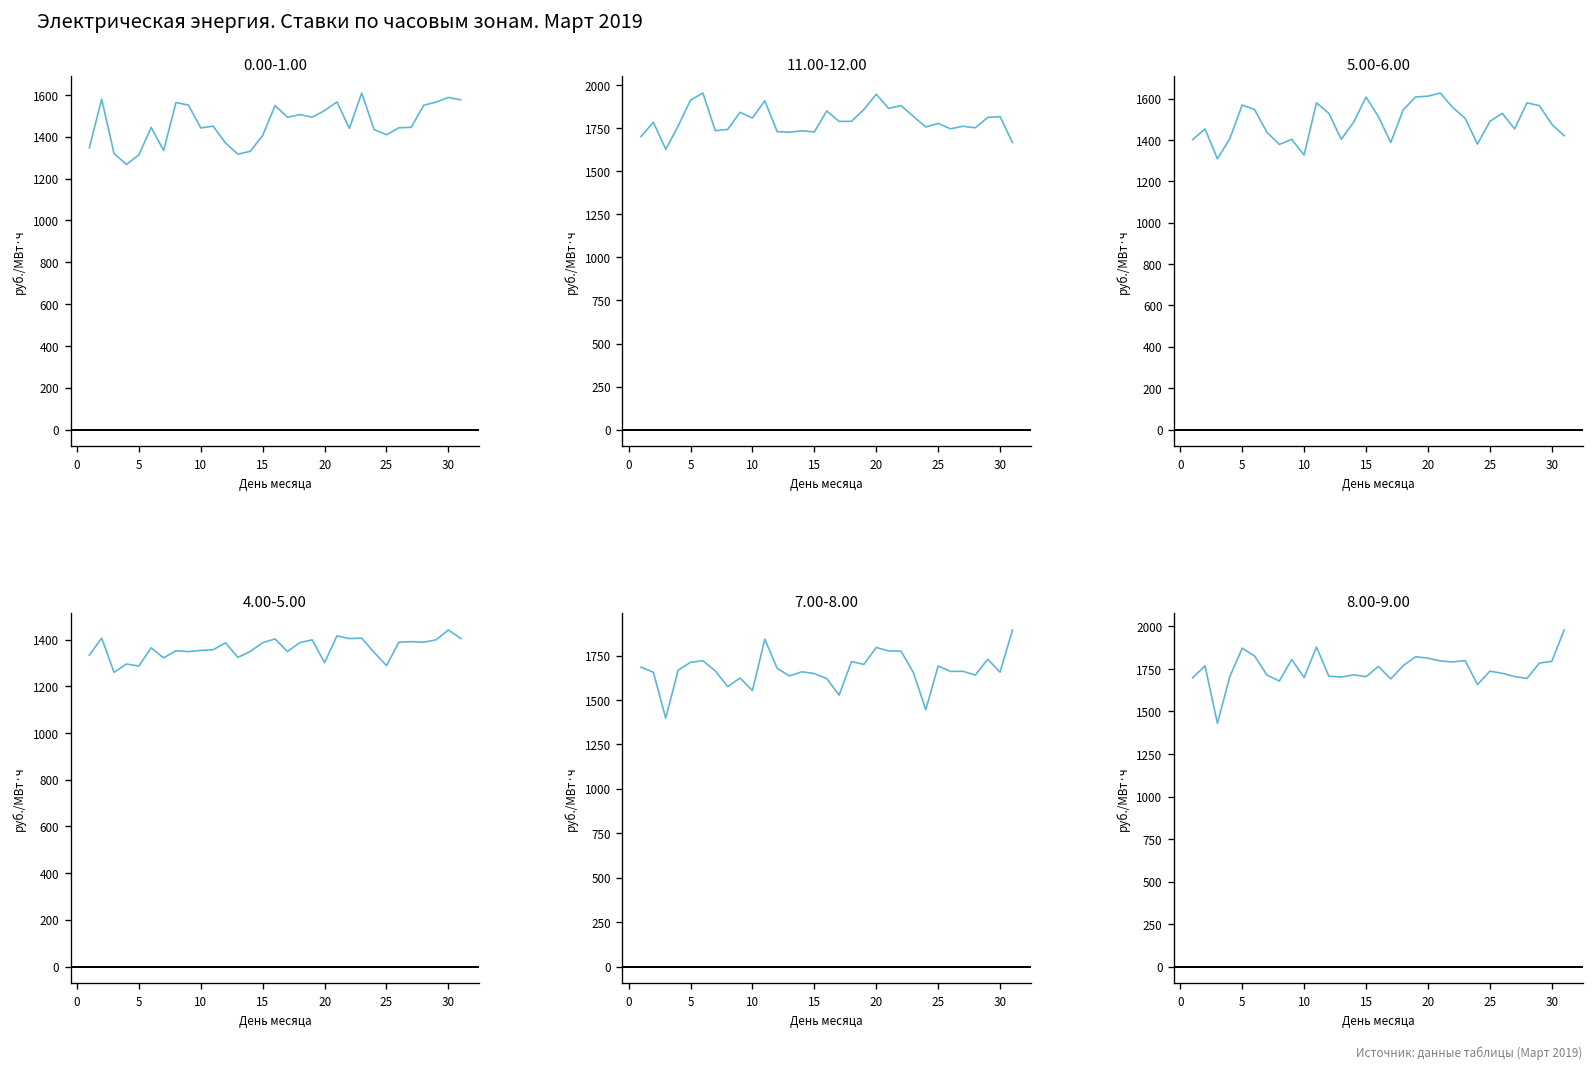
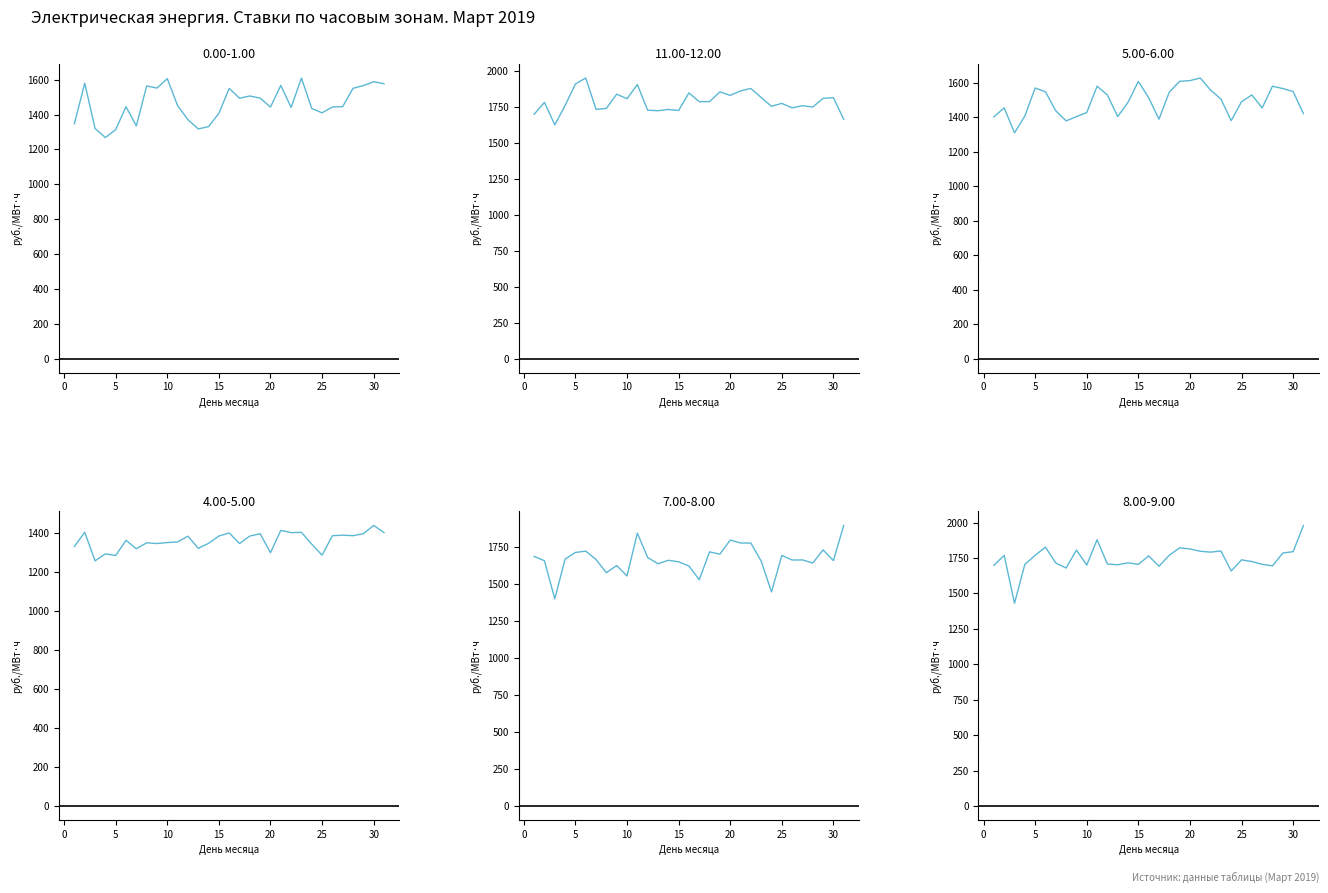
  {
    "0.00-1.00": {
      "5": 1310,
-     "10": 1440,
+     "10": 1610,
      "15": 1410,
-     "20": 1530,
+     "20": 1440,
      "25": 1410,
      "30": 1590
    },
    "11.00-12.00": {
      "5": 1910,
      "10": 1810,
      "15": 1730,
-     "20": 1950,
+     "20": 1830,
      "25": 1780,
      "30": 1820
    },
    "5.00-6.00": {
      "5": 1570,
-     "10": 1330,
+     "10": 1430,
      "15": 1610,
      "20": 1610,
      "25": 1490,
-     "30": 1480
+     "30": 1550
    },
    "4.00-5.00": {
      "5": 1290,
      "10": 1350,
      "15": 1390,
      "20": 1300,
      "25": 1290,
      "30": 1440
    },
    "7.00-8.00": {
      "5": 1710,
      "10": 1550,
      "15": 1650,
      "20": 1800,
      "25": 1690,
      "30": 1660
    },
    "8.00-9.00": {
-     "5": 1870,
+     "5": 1770,
      "10": 1700,
      "15": 1700,
      "20": 1810,
      "25": 1740,
      "30": 1790
    }
  }
